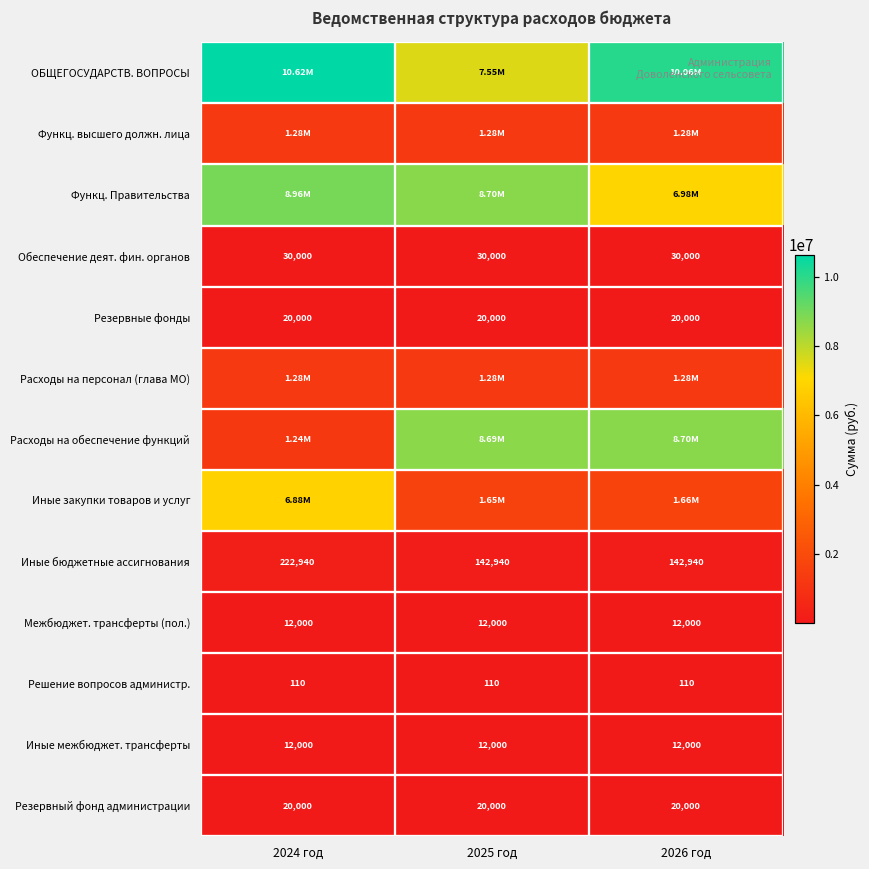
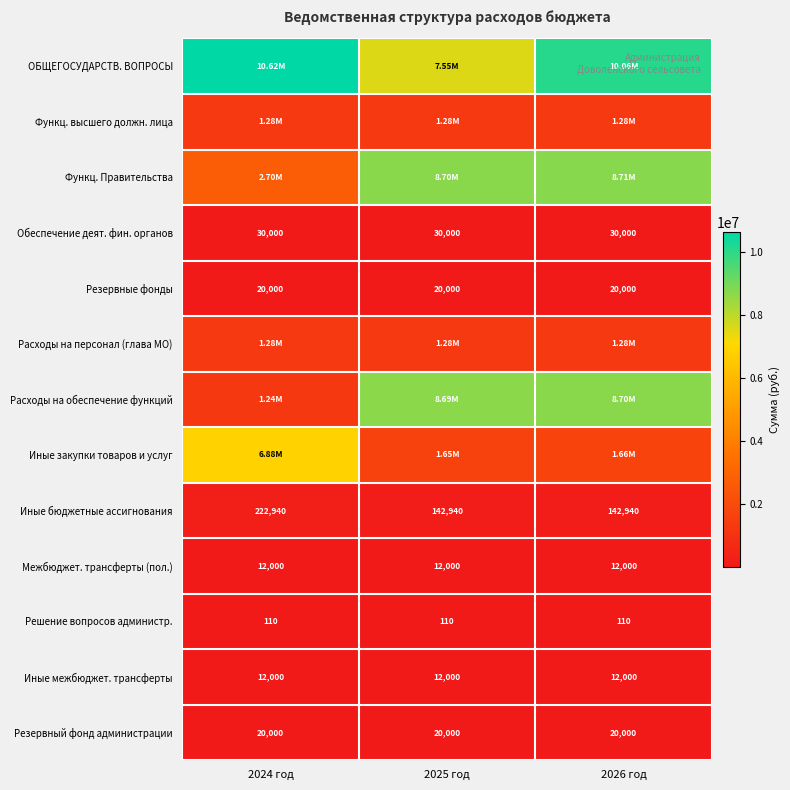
  {
    "ОБЩЕГОСУДАРСТВ. ВОПРОСЫ": {
      "2024 год": "10.62M",
      "2025 год": "7.55M"
    },
    "Функц. высшего должн. лица": {
      "2024 год": "1.28M",
      "2025 год": "1.28M",
      "2026 год": "1.28M"
    },
    "Функц. Правительства": {
-     "2024 год": "8.96M",
+     "2024 год": "2.70M",
      "2025 год": "8.70M",
-     "2026 год": "6.98M"
+     "2026 год": "8.71M"
    },
    "Обеспечение деят. фин. органов": {
      "2024 год": "30,000",
      "2025 год": "30,000",
      "2026 год": "30,000"
    },
    "Резервные фонды": {
      "2024 год": "20,000",
      "2025 год": "20,000",
      "2026 год": "20,000"
    },
    "Расходы на персонал (глава МО)": {
      "2024 год": "1.28M",
      "2025 год": "1.28M",
      "2026 год": "1.28M"
    },
    "Расходы на обеспечение функций": {
      "2024 год": "1.24M",
      "2025 год": "8.69M",
      "2026 год": "8.70M"
    },
    "Иные закупки товаров и услуг": {
      "2024 год": "6.88M",
      "2025 год": "1.65M",
      "2026 год": "1.66M"
    },
    "Иные бюджетные ассигнования": {
      "2024 год": "222,940",
      "2025 год": "142,940",
      "2026 год": "142,940"
    },
    "Межбюджет. трансферты (пол.)": {
      "2024 год": "12,000",
      "2025 год": "12,000",
      "2026 год": "12,000"
    },
    "Решение вопросов администр.": {
      "2024 год": "110",
      "2025 год": "110",
      "2026 год": "110"
    },
    "Иные межбюджет. трансферты": {
      "2024 год": "12,000",
      "2025 год": "12,000",
      "2026 год": "12,000"
    },
    "Резервный фонд администрации": {
      "2024 год": "20,000",
      "2025 год": "20,000",
      "2026 год": "20,000"
    }
  }
